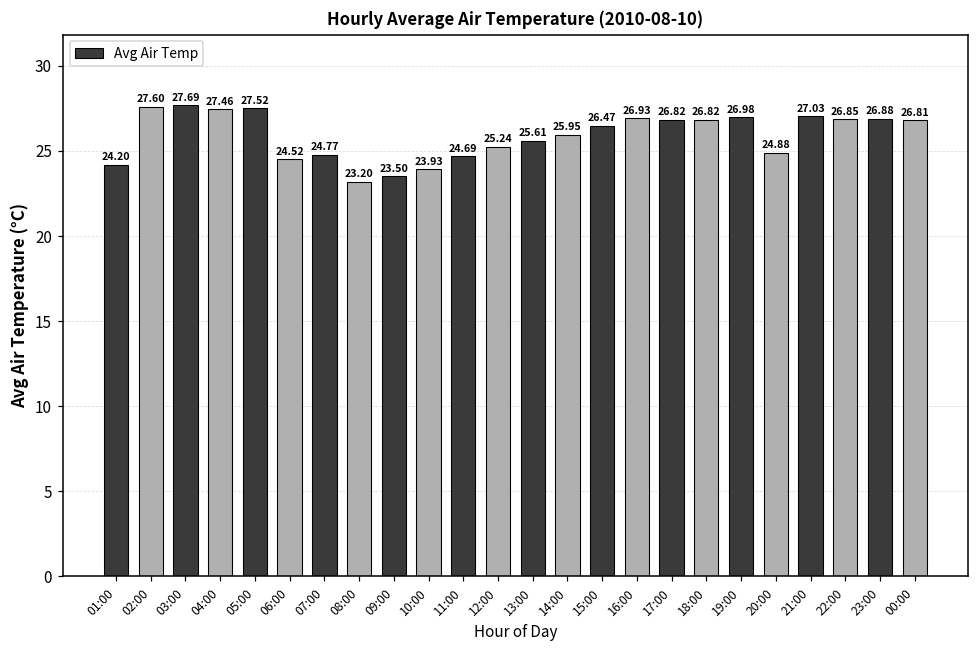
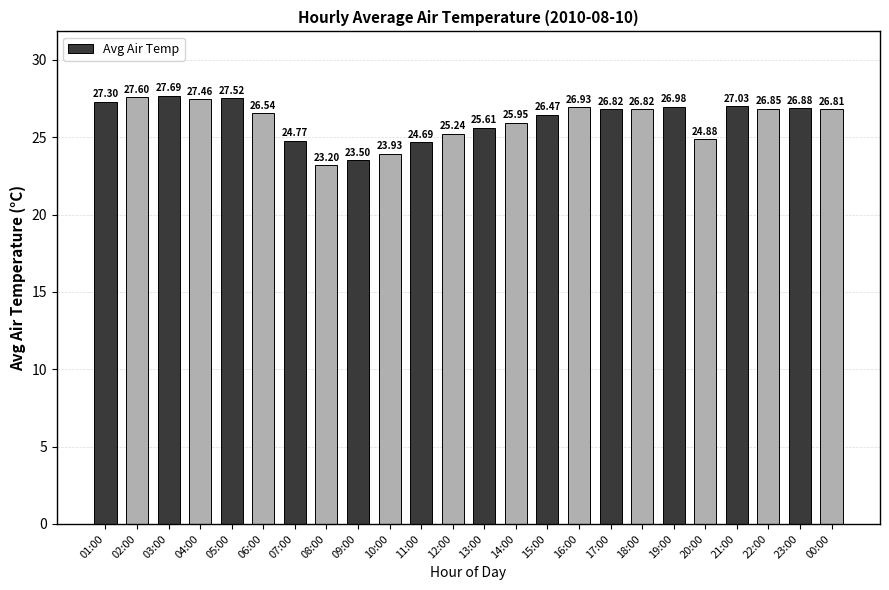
  {
-   "01:00": 24.20,
+   "01:00": 27.30,
    "02:00": 27.60,
    "03:00": 27.69,
    "04:00": 27.46,
    "05:00": 27.52,
-   "06:00": 24.52,
+   "06:00": 26.54,
    "07:00": 24.77,
    "08:00": 23.20,
    "09:00": 23.50,
    "10:00": 23.93,
    "11:00": 24.69,
    "12:00": 25.24,
    "13:00": 25.61,
    "14:00": 25.95,
    "15:00": 26.47,
    "16:00": 26.93,
    "17:00": 26.82,
    "18:00": 26.82,
    "19:00": 26.98,
    "20:00": 24.88,
    "21:00": 27.03,
    "22:00": 26.85,
    "23:00": 26.88,
    "00:00": 26.81
  }
